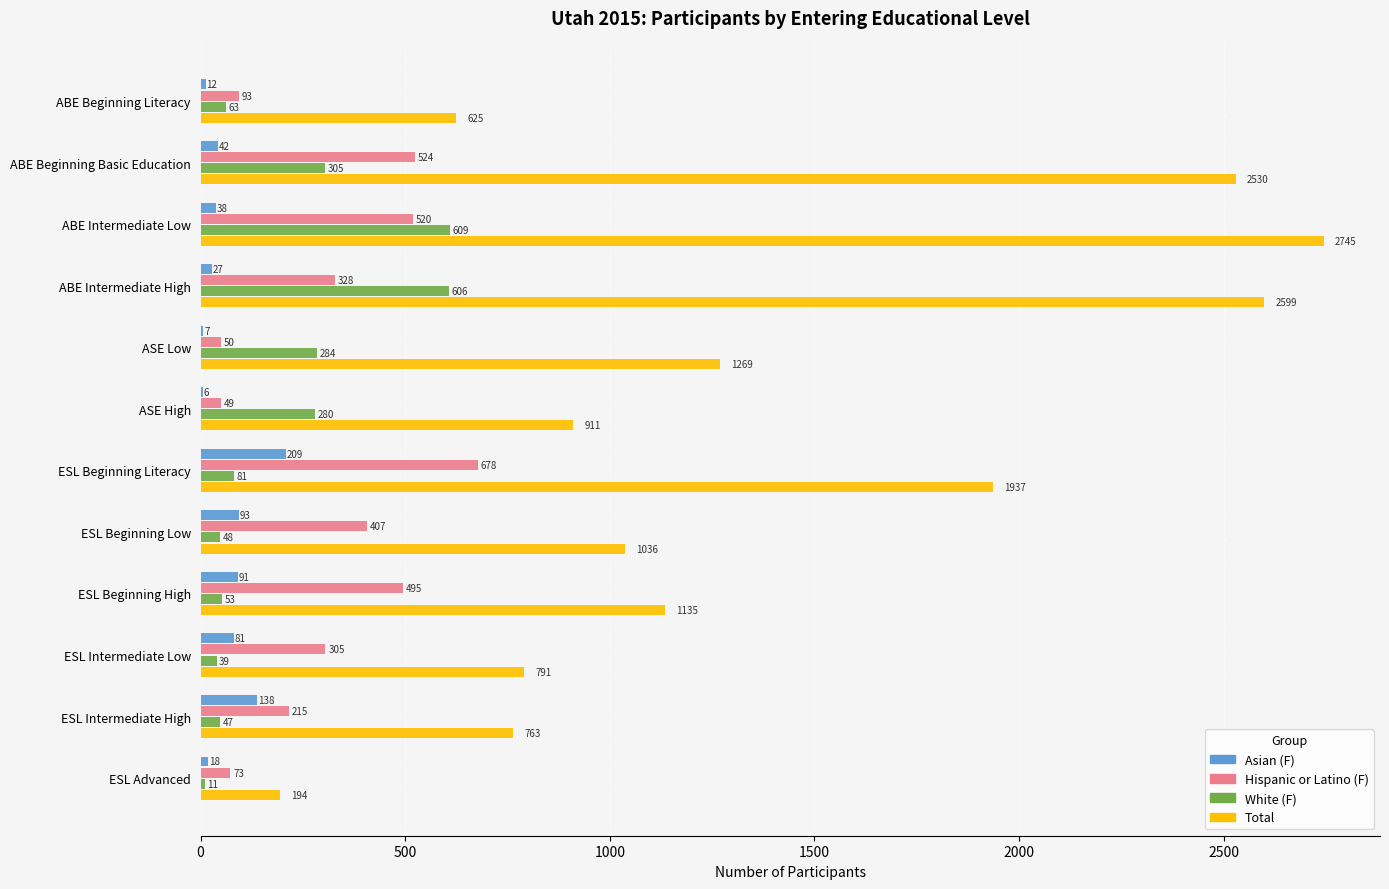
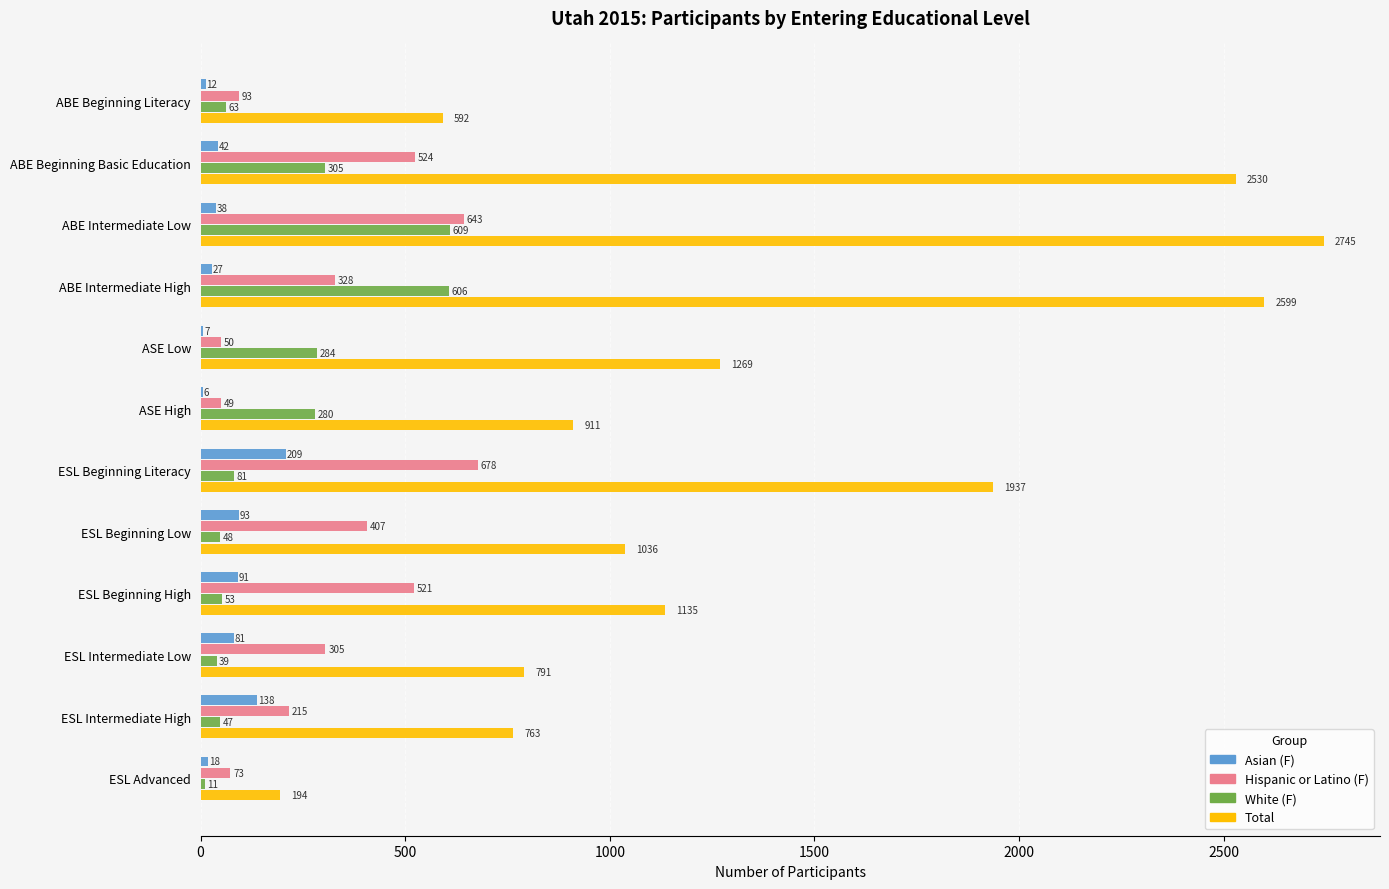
  {
    "Asian (F)": {
      "ABE Beginning Literacy": 12,
      "ABE Beginning Basic Education": 42,
      "ABE Intermediate Low": 38,
      "ABE Intermediate High": 27,
      "ASE Low": 7,
      "ASE High": 6,
      "ESL Beginning Literacy": 209,
      "ESL Beginning Low": 93,
      "ESL Beginning High": 91,
      "ESL Intermediate Low": 81,
      "ESL Intermediate High": 138,
      "ESL Advanced": 18
    },
    "Hispanic or Latino (F)": {
      "ABE Beginning Literacy": 93,
      "ABE Beginning Basic Education": 524,
-     "ABE Intermediate Low": 520,
+     "ABE Intermediate Low": 643,
      "ABE Intermediate High": 328,
      "ASE Low": 50,
      "ASE High": 49,
      "ESL Beginning Literacy": 678,
      "ESL Beginning Low": 407,
-     "ESL Beginning High": 495,
+     "ESL Beginning High": 521,
      "ESL Intermediate Low": 305,
      "ESL Intermediate High": 215,
      "ESL Advanced": 73
    },
    "White (F)": {
      "ABE Beginning Literacy": 63,
      "ABE Beginning Basic Education": 305,
      "ABE Intermediate Low": 609,
      "ABE Intermediate High": 606,
      "ASE Low": 284,
      "ASE High": 280,
      "ESL Beginning Literacy": 81,
      "ESL Beginning Low": 48,
      "ESL Beginning High": 53,
      "ESL Intermediate Low": 39,
      "ESL Intermediate High": 47,
      "ESL Advanced": 11
    },
    "Total": {
-     "ABE Beginning Literacy": 625,
+     "ABE Beginning Literacy": 592,
      "ABE Beginning Basic Education": 2530,
      "ABE Intermediate Low": 2745,
      "ABE Intermediate High": 2599,
      "ASE Low": 1269,
      "ASE High": 911,
      "ESL Beginning Literacy": 1937,
      "ESL Beginning Low": 1036,
      "ESL Beginning High": 1135,
      "ESL Intermediate Low": 791,
      "ESL Intermediate High": 763,
      "ESL Advanced": 194
    }
  }
